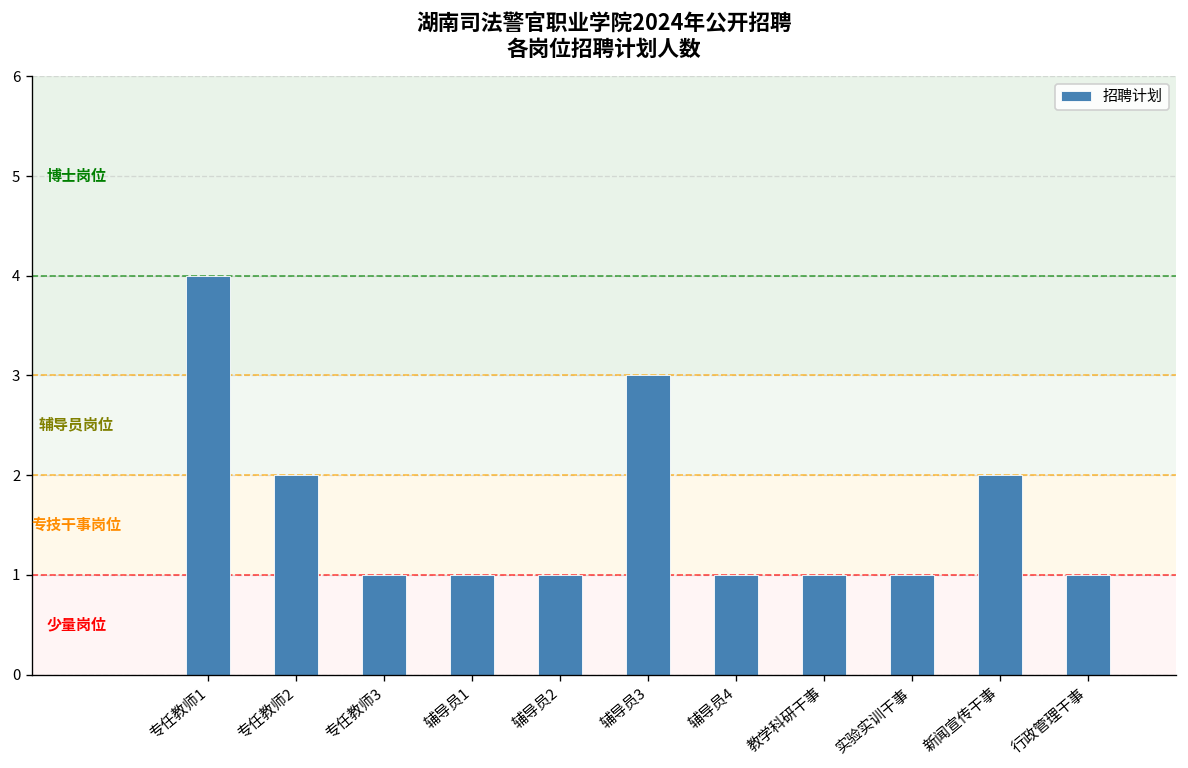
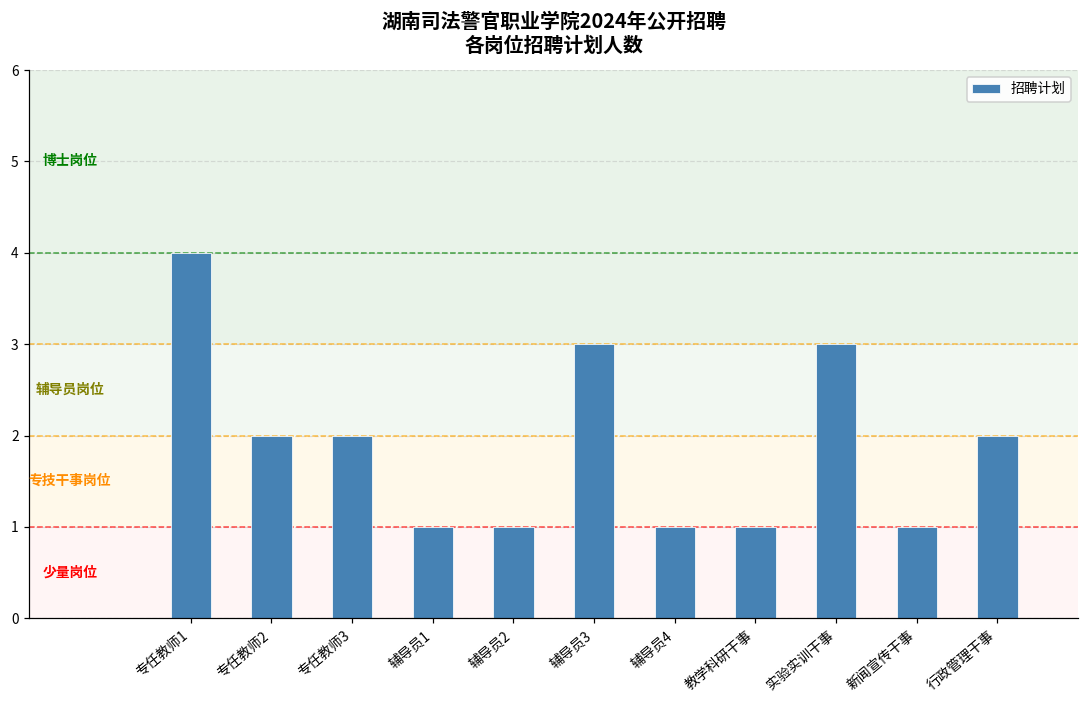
  {
    "专任教师1": 4,
    "专任教师2": 2,
-   "专任教师3": 1,
+   "专任教师3": 2,
    "辅导员1": 1,
    "辅导员2": 1,
    "辅导员3": 3,
    "辅导员4": 1,
    "教学科研干事": 1,
-   "实验实训干事": 1,
-   "新闻宣传干事": 2,
-   "行政管理干事": 1
+   "实验实训干事": 3,
+   "新闻宣传干事": 1,
+   "行政管理干事": 2
  }
